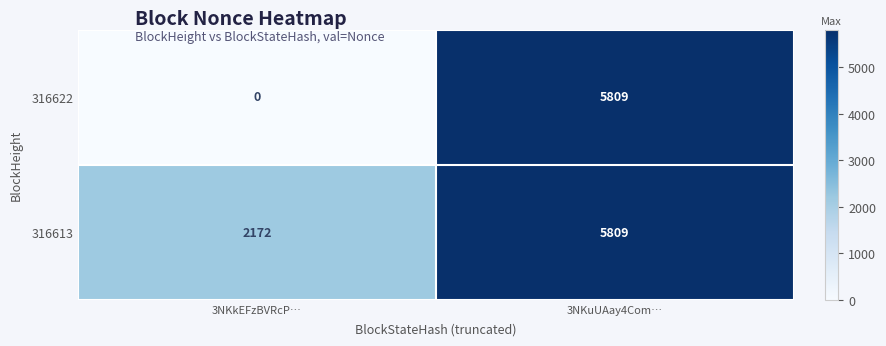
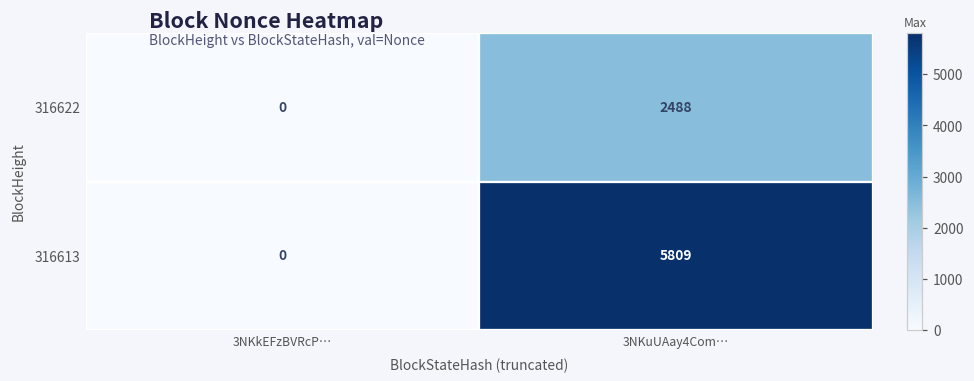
  {
    "316622": {
      "3NKkEFzBVRcP…": 0,
-     "3NKuUAay4Com…": 5809
+     "3NKuUAay4Com…": 2488
    },
    "316613": {
-     "3NKkEFzBVRcP…": 2172,
+     "3NKkEFzBVRcP…": 0,
      "3NKuUAay4Com…": 5809
    }
  }
